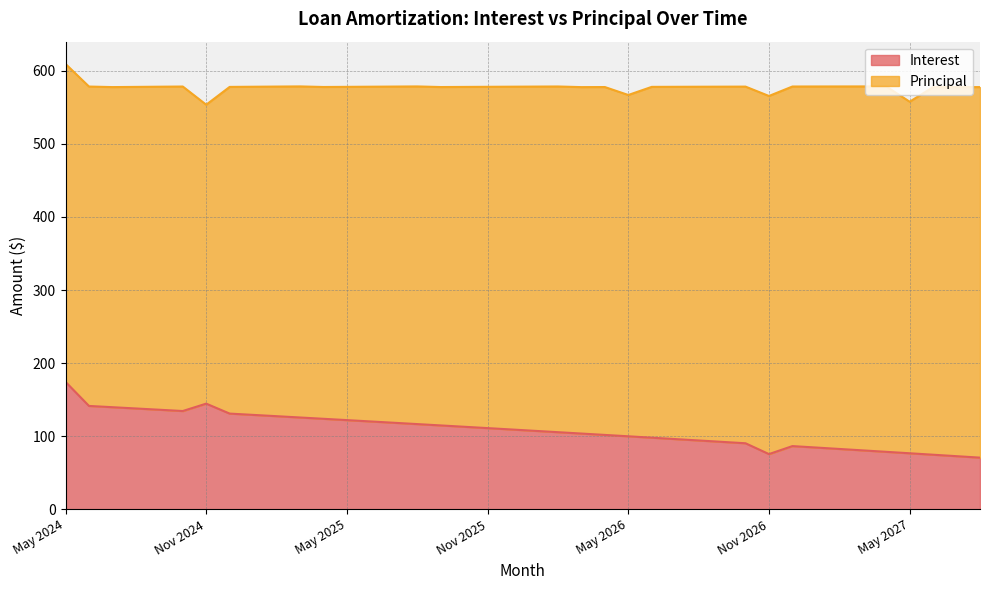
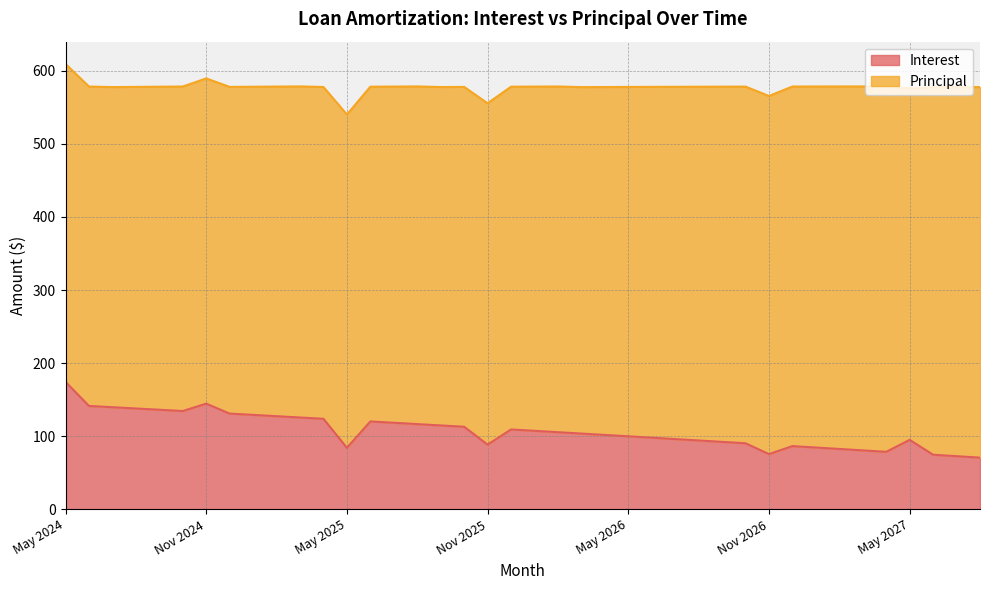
  {
    "Interest": {
      "May 2024": 170,
      "Nov 2024": 140,
-     "May 2025": 120,
-     "Nov 2025": 110,
+     "May 2025": 80,
+     "Nov 2025": 90,
      "May 2026": 100,
      "Nov 2026": 80,
-     "May 2027": 80
+     "May 2027": 90
    },
    "Principal": {
      "May 2024": 440,
-     "Nov 2024": 410,
+     "Nov 2024": 450,
      "May 2025": 460,
      "Nov 2025": 470,
-     "May 2026": 470,
+     "May 2026": 480,
      "Nov 2026": 490
    }
  }
